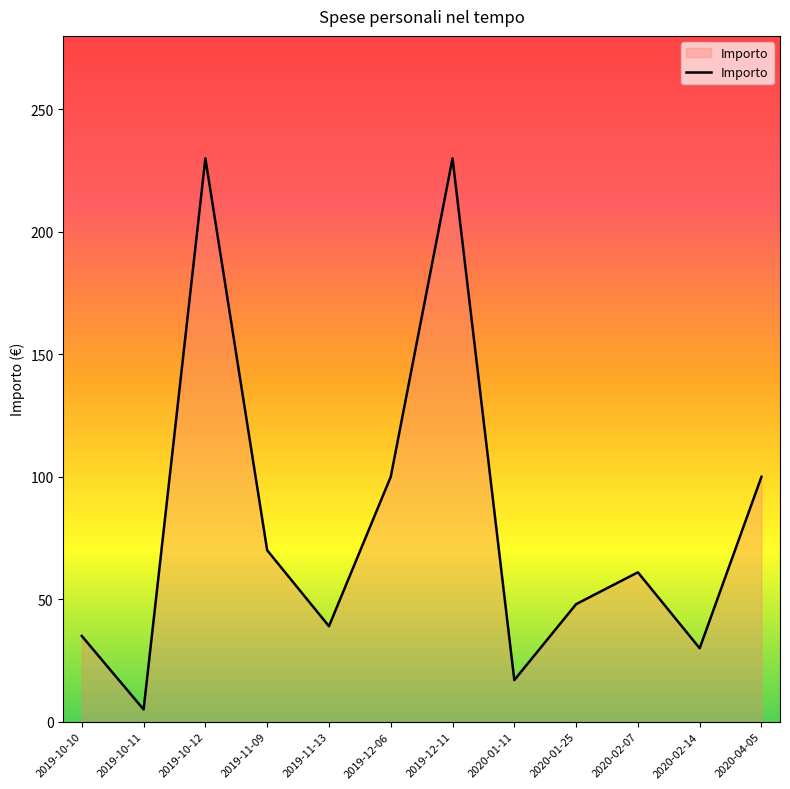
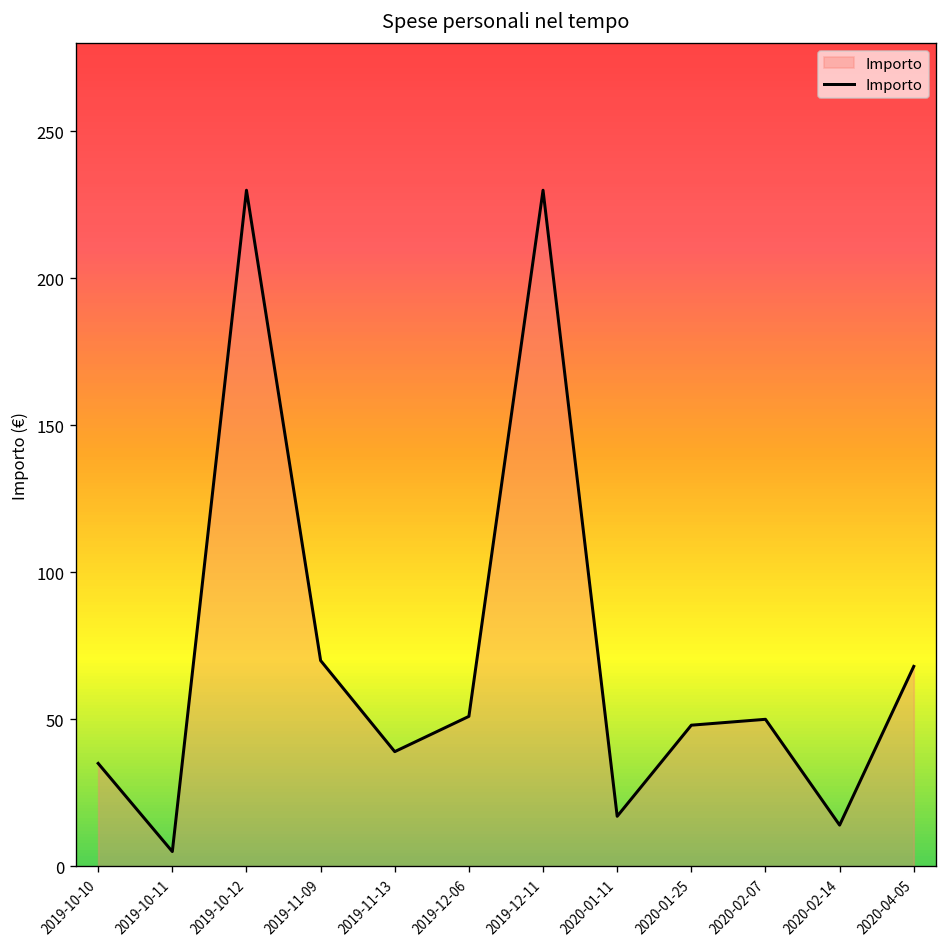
  {
    "2019-10-10": 35,
    "2019-10-11": 5,
    "2019-10-12": 230,
    "2019-11-09": 70,
    "2019-11-13": 39,
-   "2019-12-06": 100,
+   "2019-12-06": 51,
    "2019-12-11": 230,
    "2020-01-11": 17,
    "2020-01-25": 48,
-   "2020-02-07": 61,
-   "2020-02-14": 30,
-   "2020-04-05": 100
+   "2020-02-07": 50,
+   "2020-02-14": 14,
+   "2020-04-05": 68
  }
